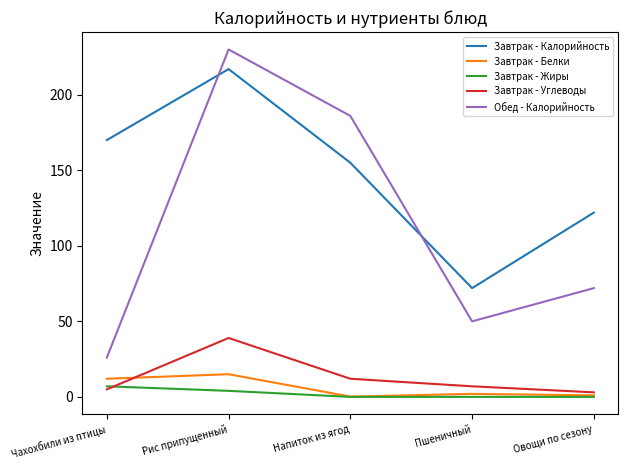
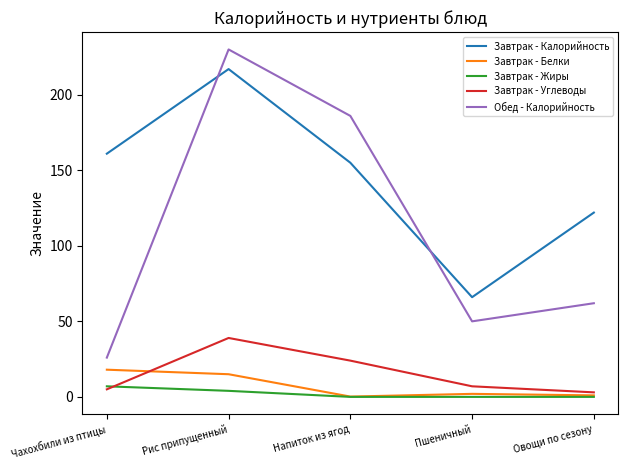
  {
    "Завтрак - Калорийность": {
-     "Чахохбили из птицы": 170,
+     "Чахохбили из птицы": 161,
      "Рис припущенный": 217,
      "Напиток из ягод": 155,
-     "Пшеничный": 72,
+     "Пшеничный": 66,
      "Овощи по сезону": 122
    },
    "Завтрак - Белки": {
-     "Чахохбили из птицы": 12,
+     "Чахохбили из птицы": 18,
      "Рис припущенный": 15,
      "Пшеничный": 2
    },
    "Завтрак - Жиры": {
      "Чахохбили из птицы": 7,
      "Рис припущенный": 4,
      "Пшеничный": 0
    },
    "Завтрак - Углеводы": {
      "Чахохбили из птицы": 5,
      "Рис припущенный": 39,
-     "Напиток из ягод": 12,
+     "Напиток из ягод": 24,
      "Пшеничный": 7,
      "Овощи по сезону": 3
    },
    "Обед - Калорийность": {
      "Чахохбили из птицы": 26,
      "Рис припущенный": 230,
      "Напиток из ягод": 186,
      "Пшеничный": 50,
-     "Овощи по сезону": 72
+     "Овощи по сезону": 62
    }
  }
